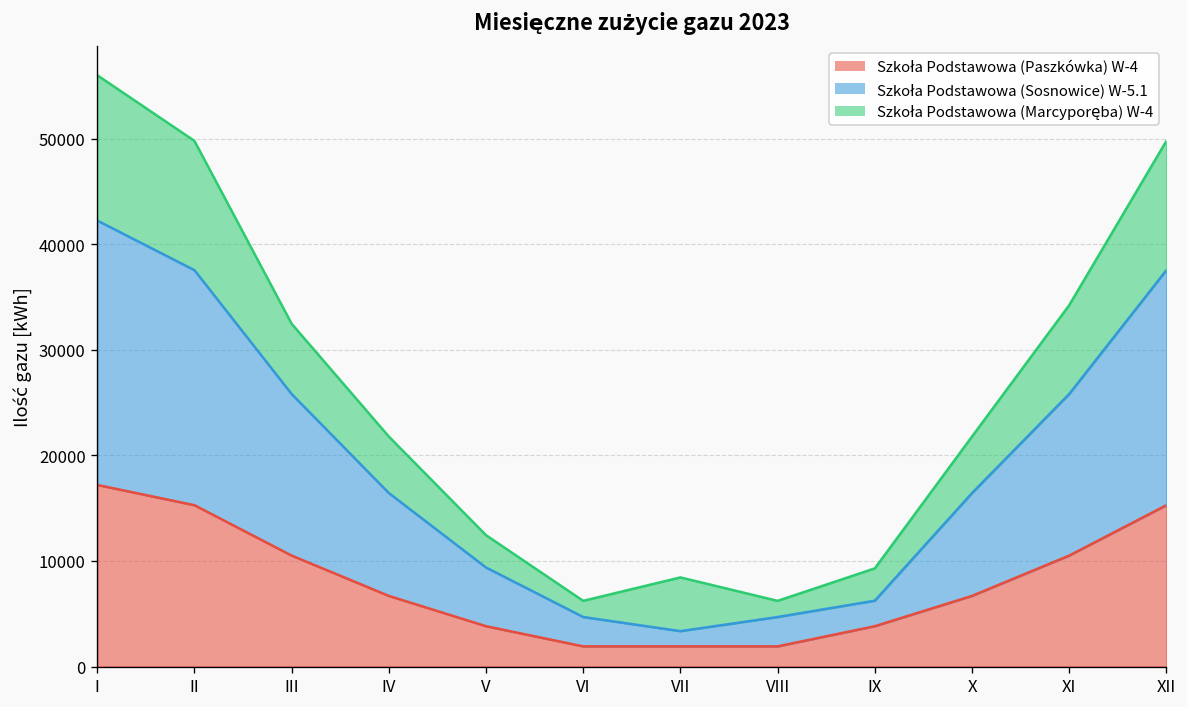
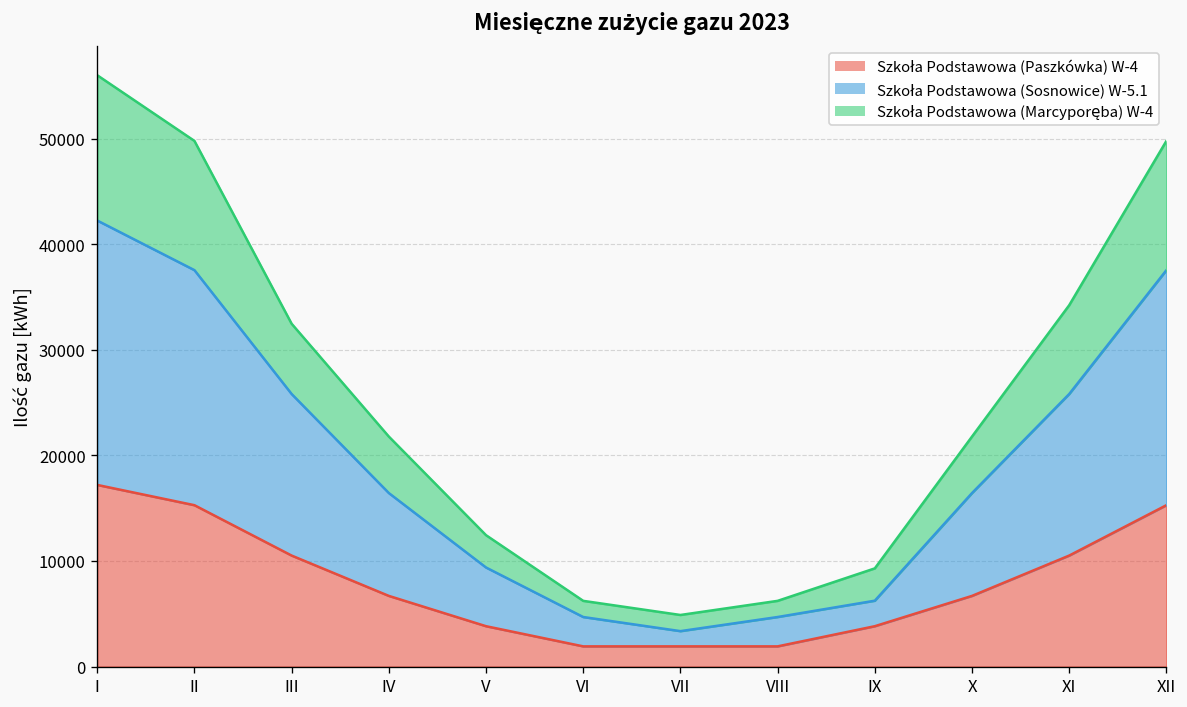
  {
    "Szkoła Podstawowa (Paszkówka) W-4": {
      "I": 17000,
      "II": 15000,
      "III": 11000,
      "IV": 7000,
      "V": 4000,
      "VI": 2000,
      "VII": 2000,
      "VIII": 2000,
      "IX": 4000,
      "X": 7000,
      "XI": 11000,
      "XII": 15000
    },
    "Szkoła Podstawowa (Sosnowice) W-5.1": {
      "I": 25000,
      "II": 22000,
      "III": 15000,
      "IV": 10000,
      "V": 6000,
      "VI": 3000,
      "VII": 1000,
      "VIII": 3000,
      "IX": 2000,
      "X": 10000,
      "XI": 15000,
      "XII": 22000
    },
    "Szkoła Podstawowa (Marcyporęba) W-4": {
      "I": 14000,
      "II": 12000,
      "III": 7000,
      "IV": 5000,
      "V": 3000,
      "VI": 2000,
-     "VII": 5000,
+     "VII": 2000,
      "VIII": 2000,
      "IX": 3000,
      "X": 5000,
      "XI": 8000,
      "XII": 12000
    }
  }
